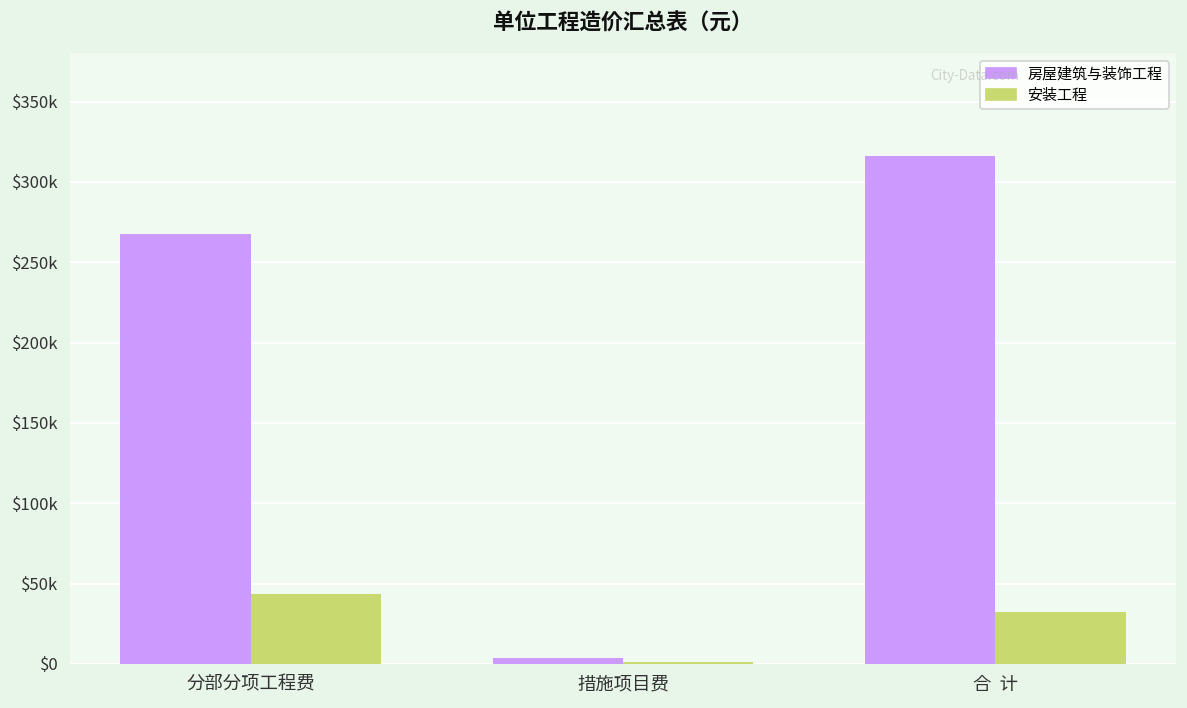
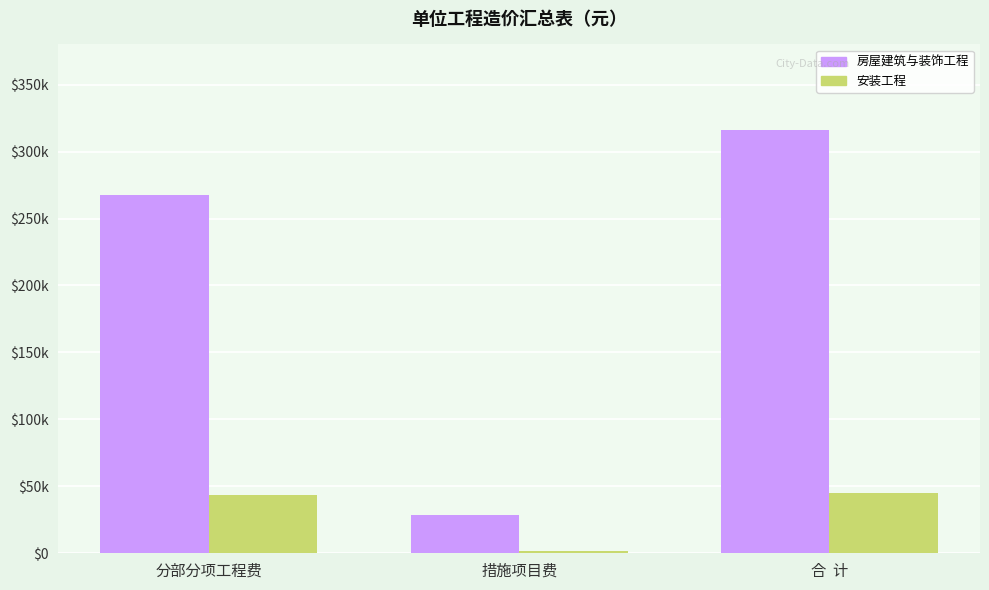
  {
    "房屋建筑与装饰工程": {
      "分部分项工程费": "$268000",
-     "措施项目费": "$4000",
+     "措施项目费": "$29000",
      "合 计": "$316000"
    },
    "安装工程": {
      "分部分项工程费": "$44000",
-     "合 计": "$32000"
+     "合 计": "$45000"
    }
  }
